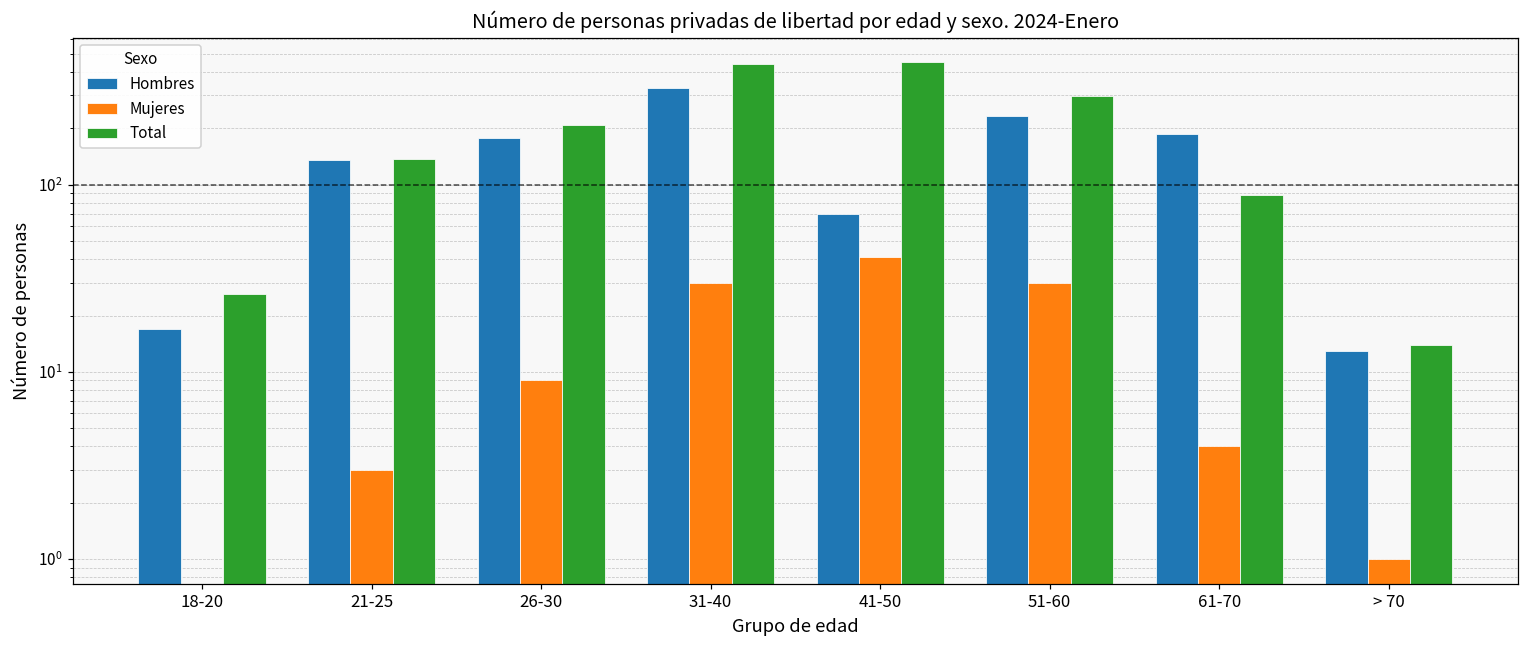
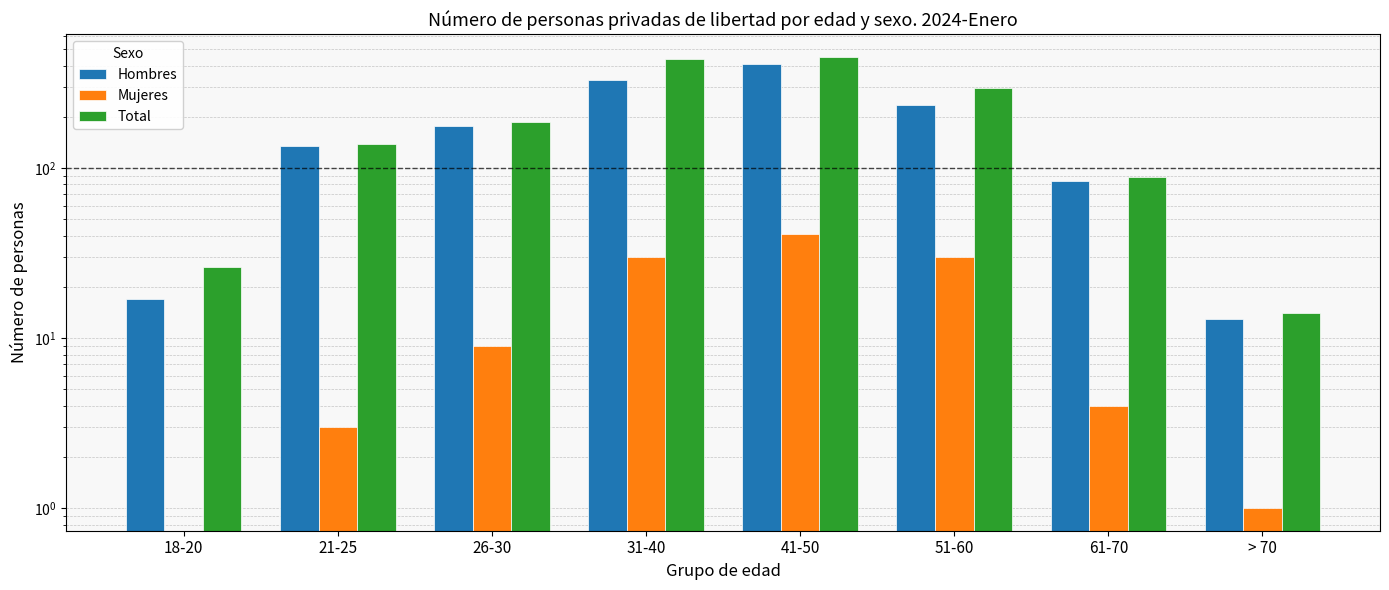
  {
    "Hombres": {
      "18-20": 17,
      "21-25": 140,
      "26-30": 180,
      "31-40": 330,
-     "41-50": 70,
+     "41-50": 410,
      "51-60": 230,
-     "61-70": 190,
+     "61-70": 80,
      "> 70": 13
    },
    "Mujeres": {
      "21-25": 3,
      "26-30": 9,
      "31-40": 30,
      "41-50": 41,
      "51-60": 30,
      "61-70": 4,
      "> 70": 1
    },
    "Total": {
      "18-20": 26,
      "21-25": 140,
-     "26-30": 210,
+     "26-30": 190,
      "31-40": 440,
      "41-50": 450,
      "51-60": 300,
      "61-70": 90,
      "> 70": 14
    }
  }
